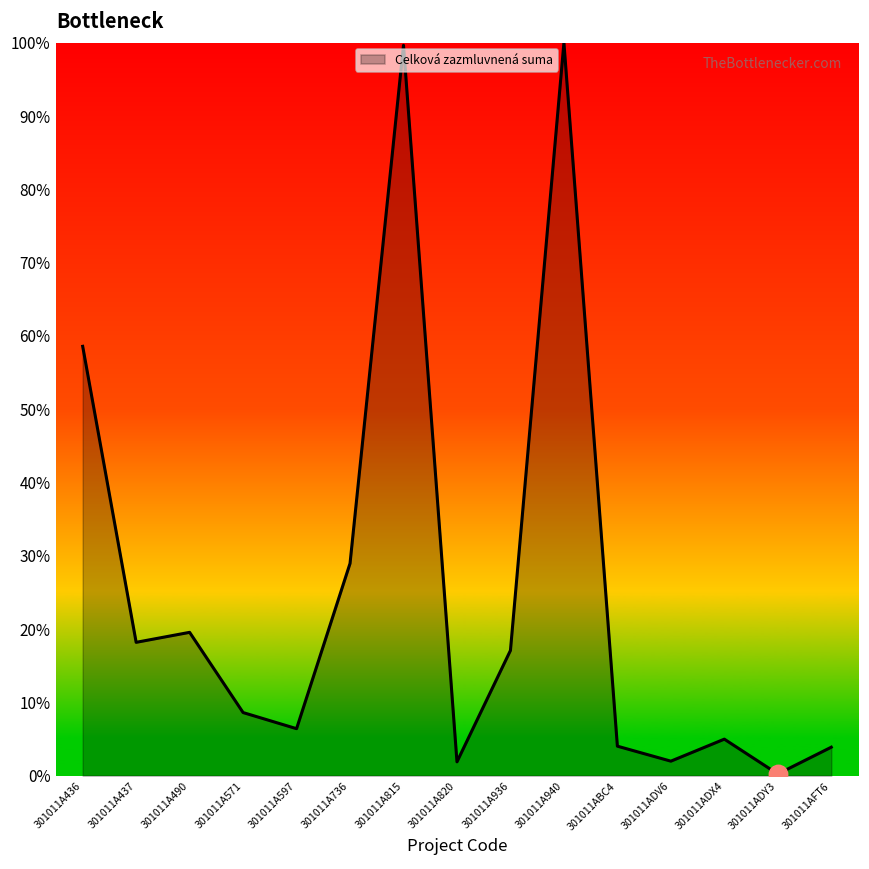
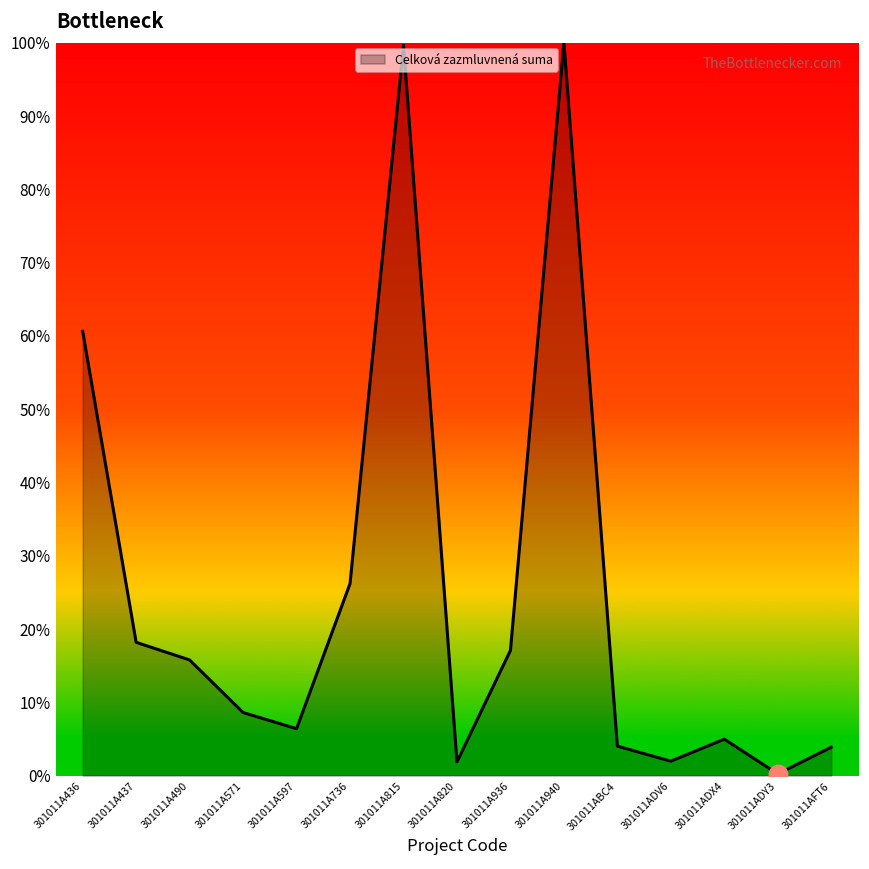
  {
    "Celková zazmluvnená suma": {
-     "301011A436": "59%",
+     "301011A436": "61%",
      "301011A437": "18%",
-     "301011A490": "20%",
+     "301011A490": "16%",
      "301011A571": "9%",
      "301011A597": "6%",
-     "301011A736": "29%",
+     "301011A736": "26%",
      "301011A815": "100%",
      "301011A820": "2%",
      "301011A936": "17%",
      "301011A940": "100%",
      "301011ABC4": "4%",
      "301011ADV6": "2%",
      "301011ADX4": "5%",
      "301011AFT6": "4%"
    }
  }
